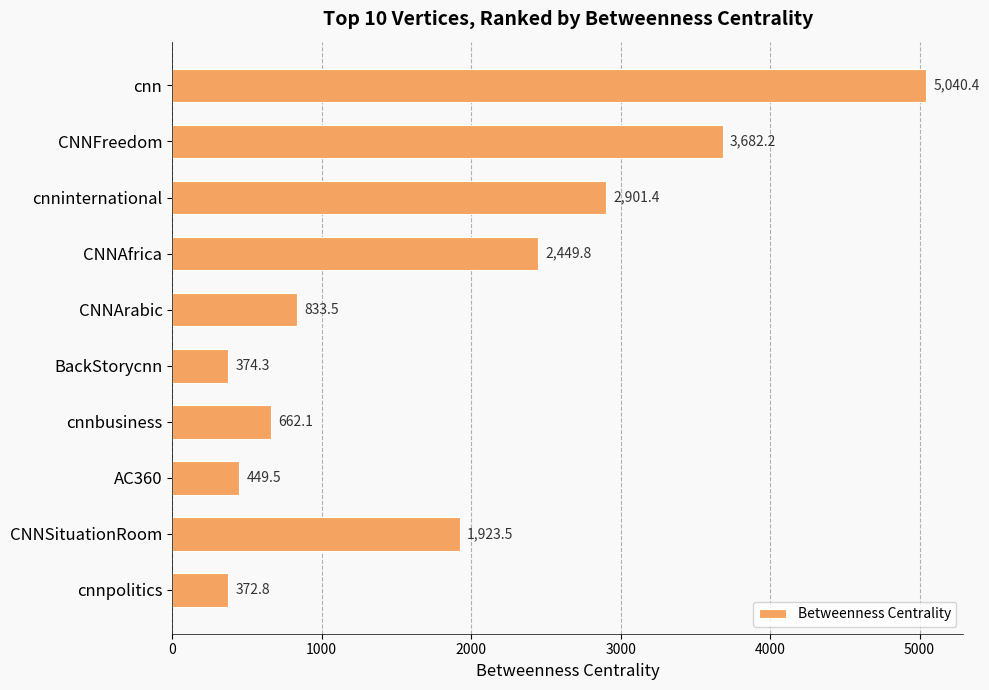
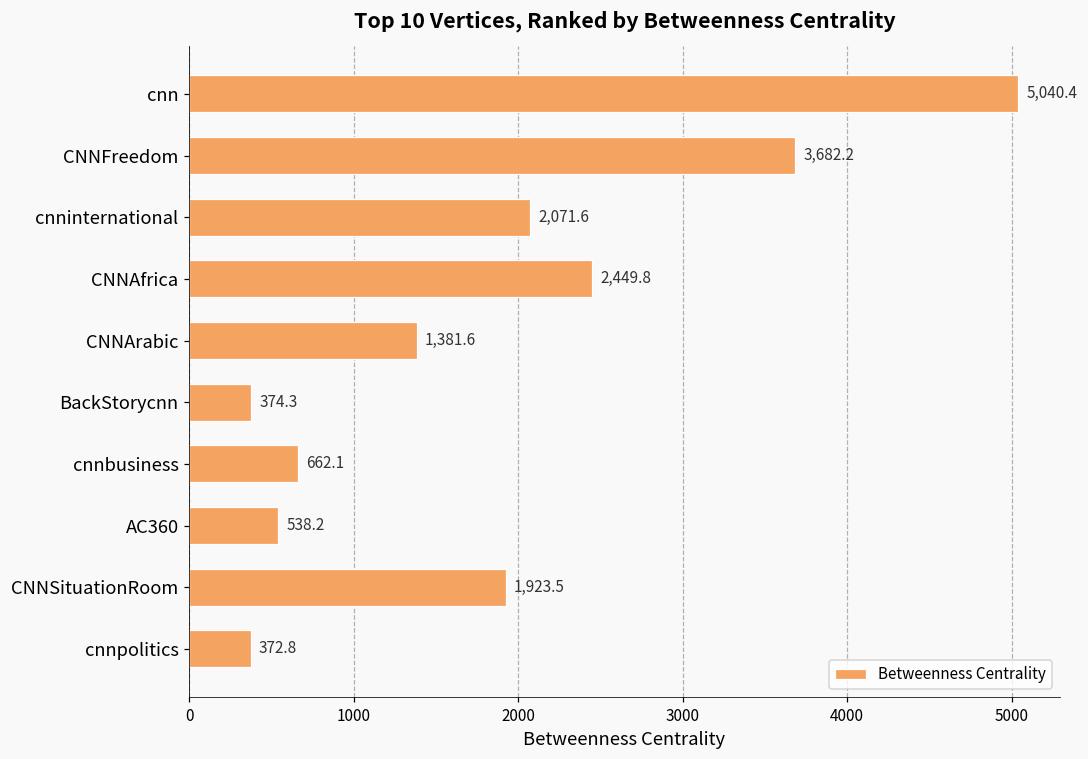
  {
    "cnn": "5,040.4",
    "CNNFreedom": "3,682.2",
-   "cnninternational": "2,901.4",
+   "cnninternational": "2,071.6",
    "CNNAfrica": "2,449.8",
-   "CNNArabic": "833.5",
+   "CNNArabic": "1,381.6",
    "BackStorycnn": "374.3",
    "cnnbusiness": "662.1",
-   "AC360": "449.5",
+   "AC360": "538.2",
    "CNNSituationRoom": "1,923.5",
    "cnnpolitics": "372.8"
  }
